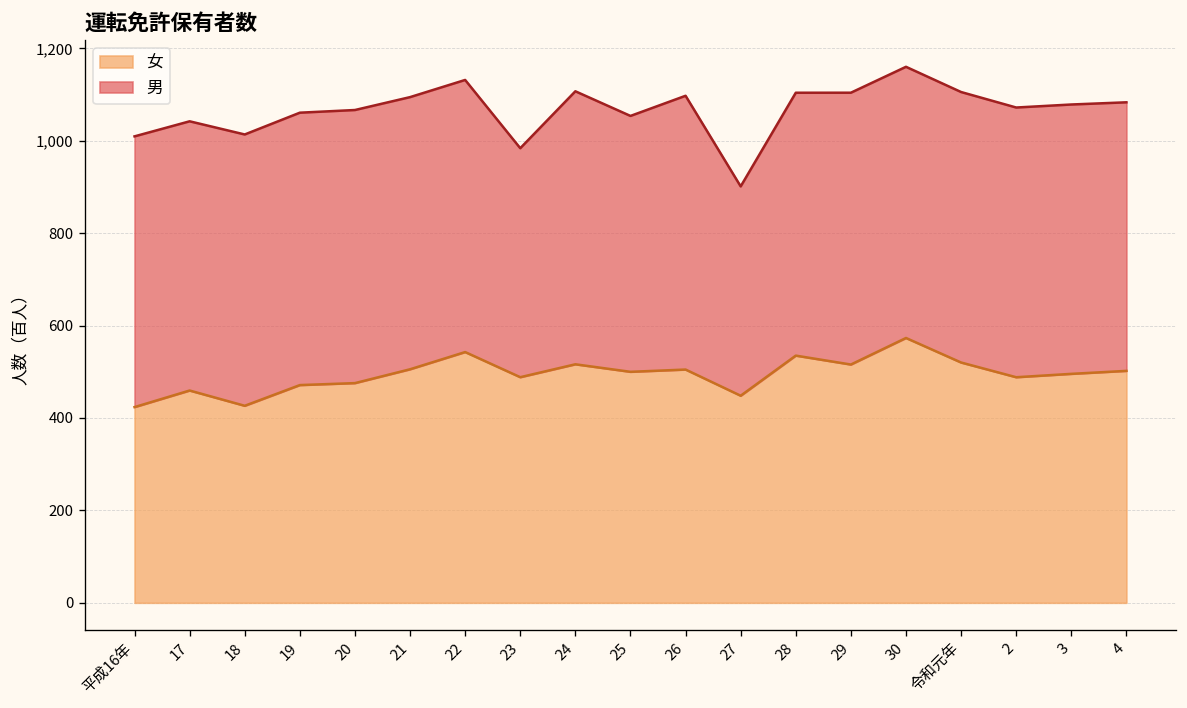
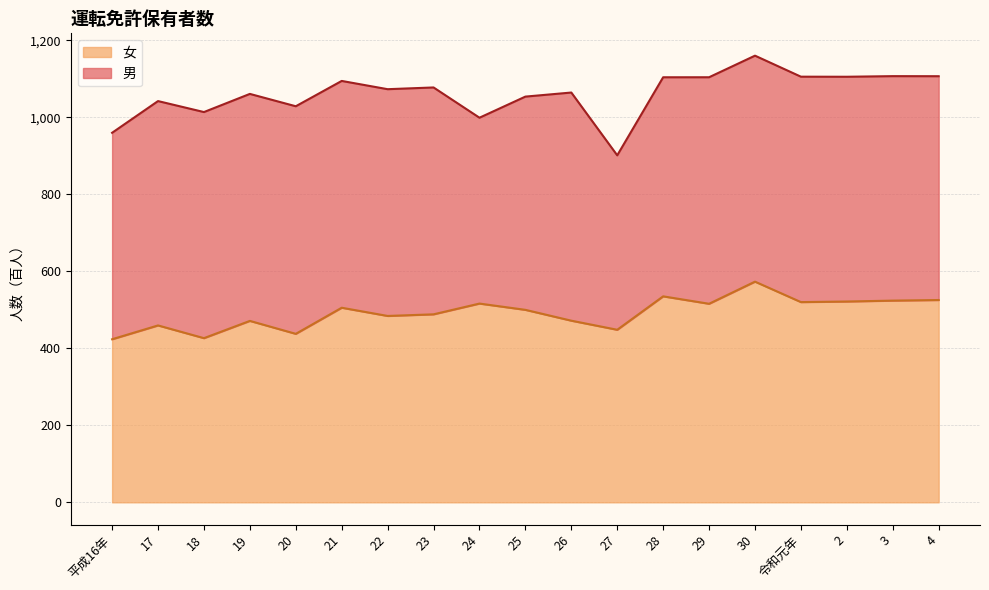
  {
    "女": {
      "平成16年": 420,
      "17": 460,
      "18": 430,
      "19": 470,
-     "20": 480,
+     "20": 440,
      "21": 510,
-     "22": 540,
+     "22": 480,
      "23": 490,
      "24": 520,
      "25": 500,
-     "26": 500,
+     "26": 470,
      "27": 450,
      "28": 530,
      "29": 520,
      "30": 570,
      "令和元年": 520,
-     "2": 490,
-     "3": 500,
-     "4": 500
+     "2": 520,
+     "3": 520,
+     "4": 530
    },
    "男": {
-     "平成16年": 590,
+     "平成16年": 540,
      "17": 580,
      "18": 590,
      "19": 590,
      "20": 590,
      "21": 590,
      "22": 590,
-     "23": 500,
-     "24": 590,
+     "23": 590,
+     "24": 480,
      "25": 550,
      "26": 590,
      "27": 450,
      "28": 570,
      "29": 590,
      "30": 590,
      "令和元年": 590,
      "2": 580,
      "3": 580,
      "4": 580
    }
  }
